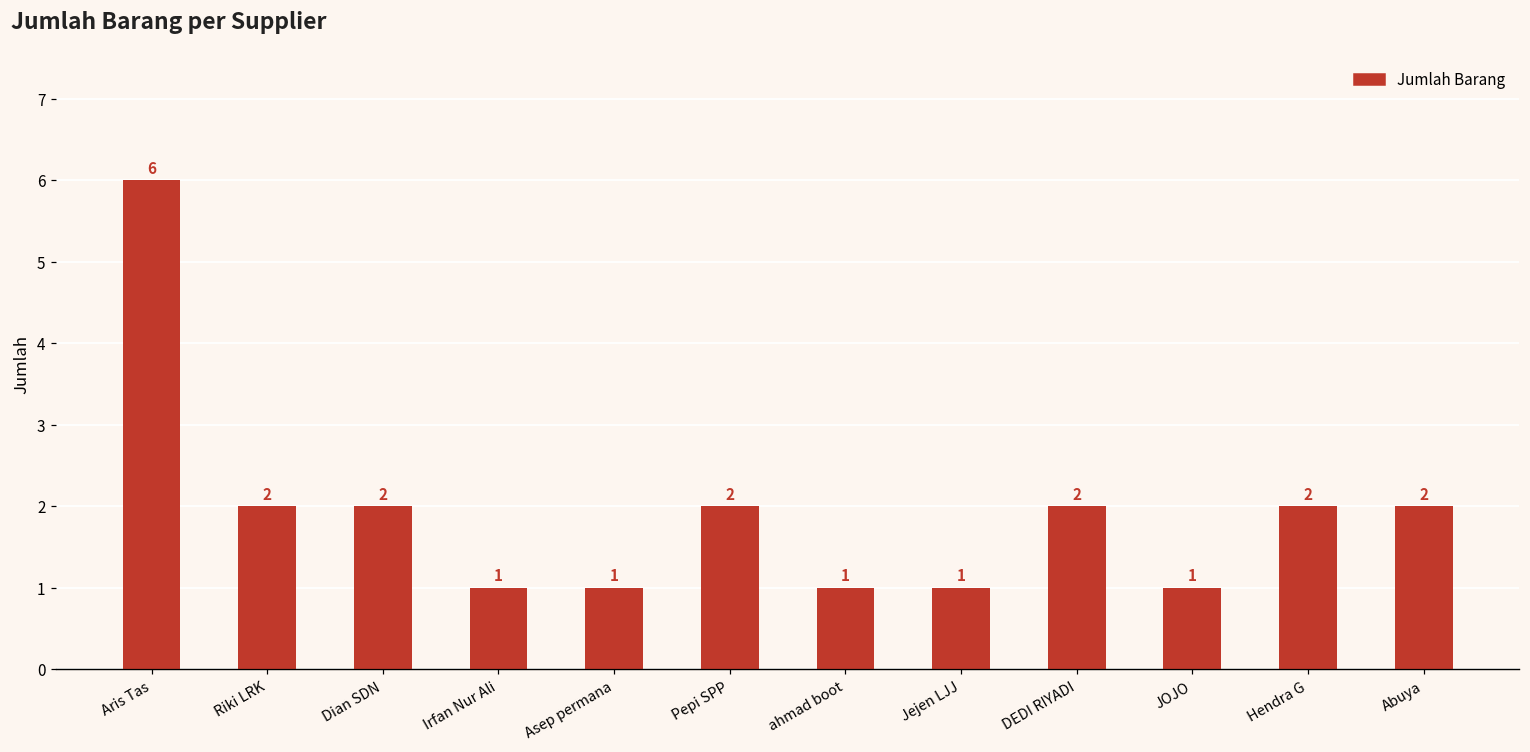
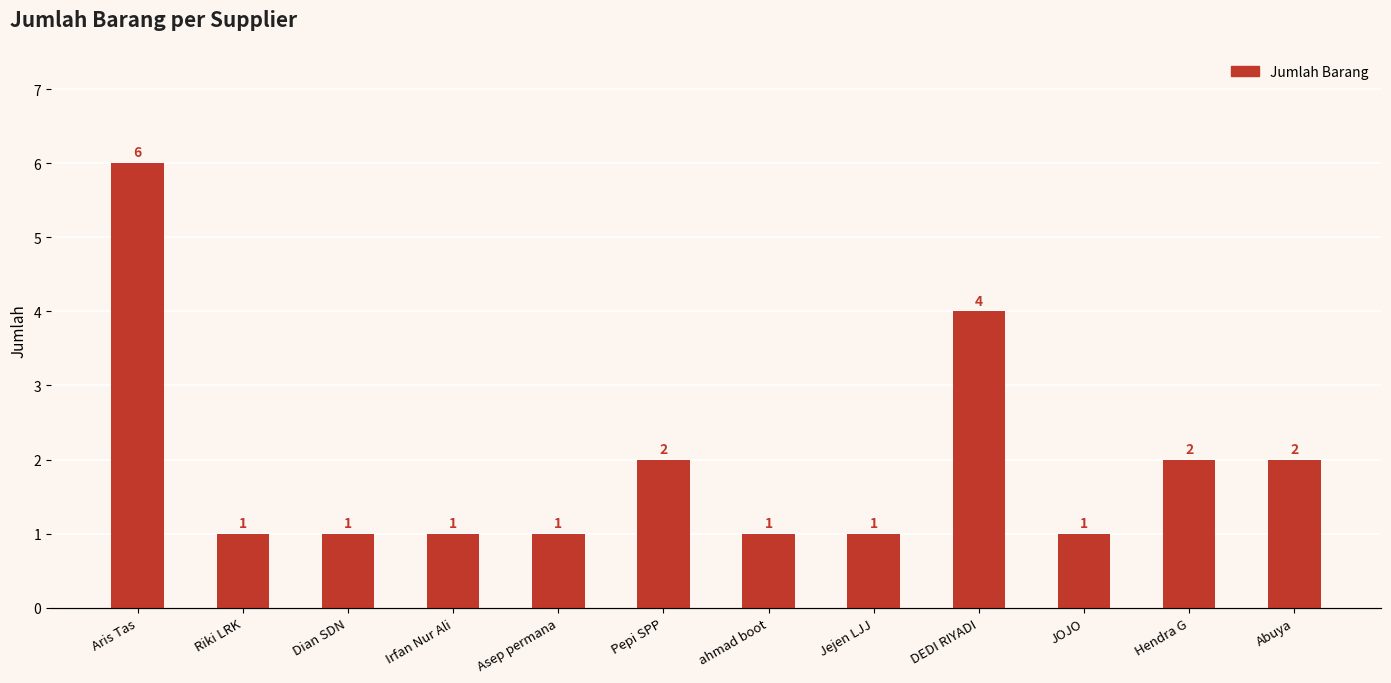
  {
    "Aris Tas": 6,
-   "Riki LRK": 2,
-   "Dian SDN": 2,
+   "Riki LRK": 1,
+   "Dian SDN": 1,
    "Irfan Nur Ali": 1,
    "Asep permana": 1,
    "Pepi SPP": 2,
    "ahmad boot": 1,
    "Jejen LJJ": 1,
-   "DEDI RIYADI": 2,
+   "DEDI RIYADI": 4,
    "JOJO": 1,
    "Hendra G": 2,
    "Abuya": 2
  }
